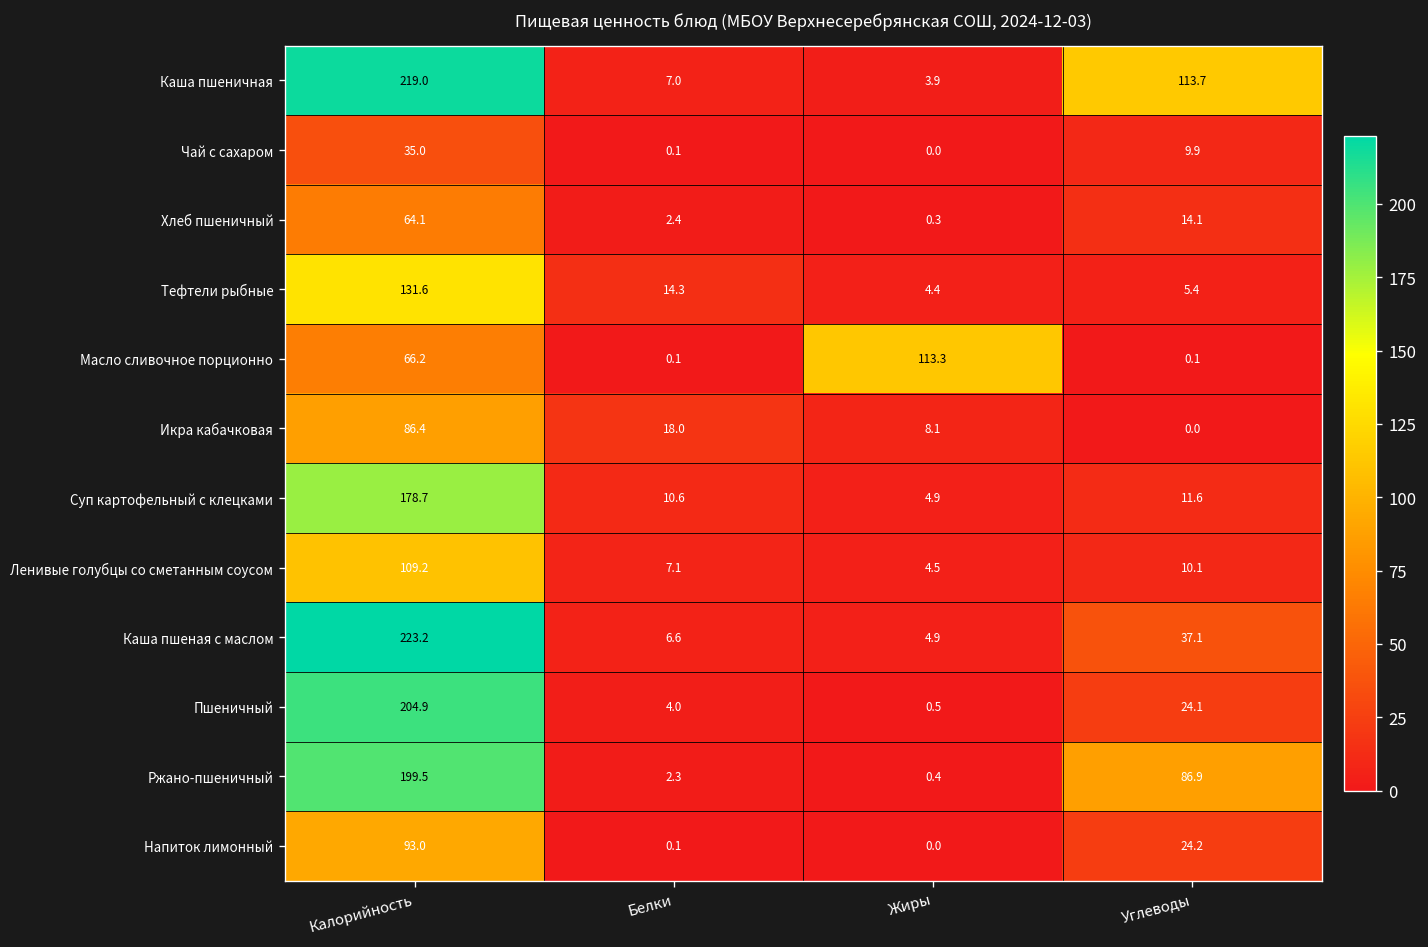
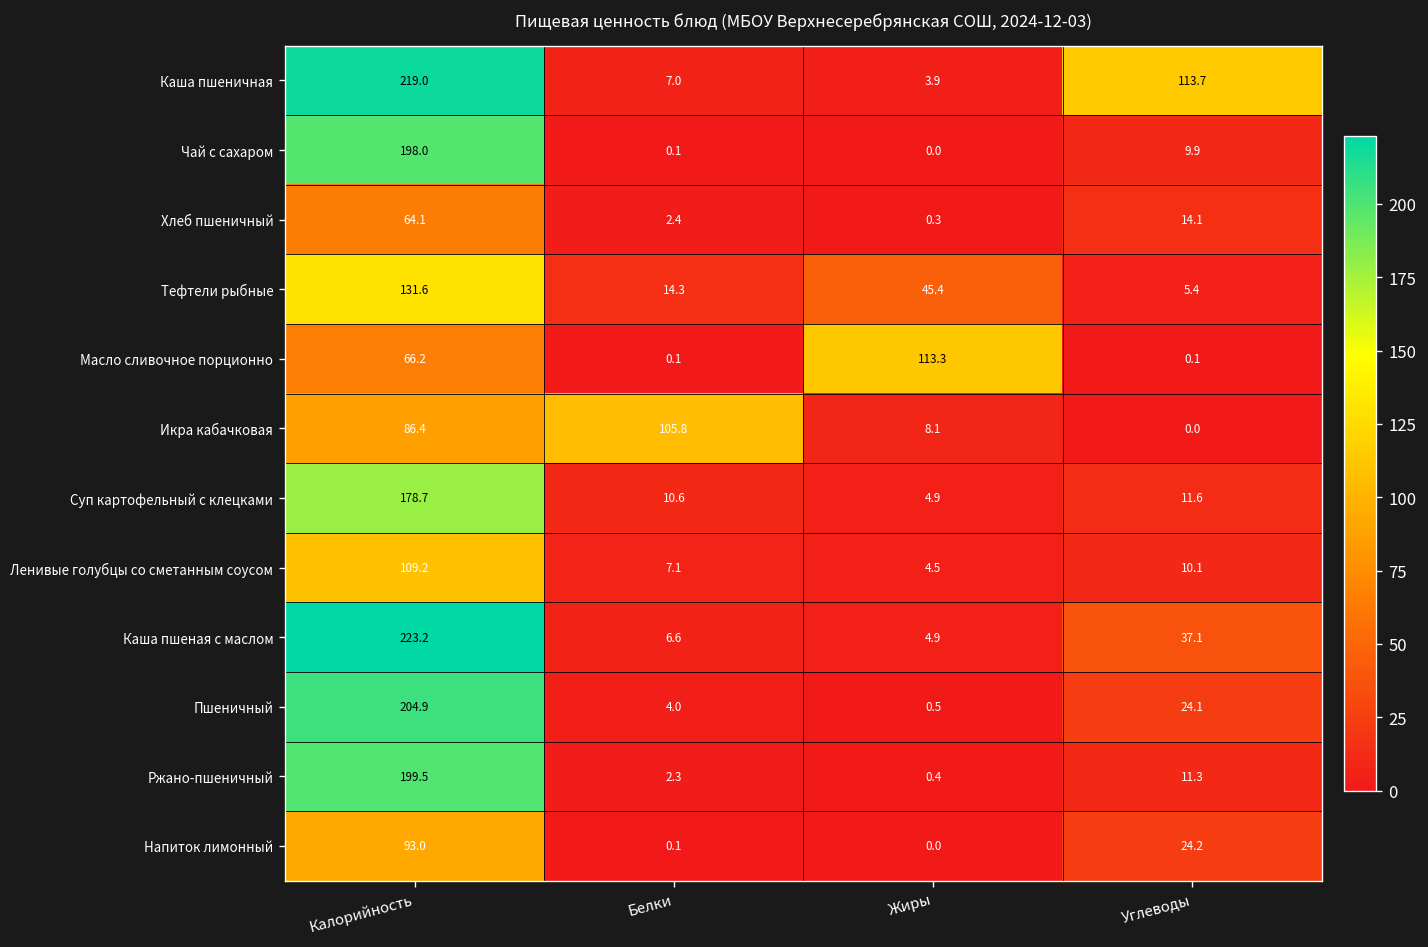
  {
    "Каша пшеничная": {
      "Калорийность": 219.0,
      "Белки": 7.0,
      "Жиры": 3.9,
      "Углеводы": 113.7
    },
    "Чай с сахаром": {
-     "Калорийность": 35.0,
+     "Калорийность": 198.0,
      "Белки": 0.1,
      "Жиры": 0.0,
      "Углеводы": 9.9
    },
    "Хлеб пшеничный": {
      "Калорийность": 64.1,
      "Белки": 2.4,
      "Жиры": 0.3,
      "Углеводы": 14.1
    },
    "Тефтели рыбные": {
      "Калорийность": 131.6,
      "Белки": 14.3,
-     "Жиры": 4.4,
+     "Жиры": 45.4,
      "Углеводы": 5.4
    },
    "Масло сливочное порционно": {
      "Калорийность": 66.2,
      "Белки": 0.1,
      "Жиры": 113.3,
      "Углеводы": 0.1
    },
    "Икра кабачковая": {
      "Калорийность": 86.4,
-     "Белки": 18.0,
+     "Белки": 105.8,
      "Жиры": 8.1,
      "Углеводы": 0.0
    },
    "Суп картофельный с клецками": {
      "Калорийность": 178.7,
      "Белки": 10.6,
      "Жиры": 4.9,
      "Углеводы": 11.6
    },
    "Ленивые голубцы со сметанным соусом": {
      "Калорийность": 109.2,
      "Белки": 7.1,
      "Жиры": 4.5,
      "Углеводы": 10.1
    },
    "Каша пшеная с маслом": {
      "Калорийность": 223.2,
      "Белки": 6.6,
      "Жиры": 4.9,
      "Углеводы": 37.1
    },
    "Пшеничный": {
      "Калорийность": 204.9,
      "Белки": 4.0,
      "Жиры": 0.5,
      "Углеводы": 24.1
    },
    "Ржано-пшеничный": {
      "Калорийность": 199.5,
      "Белки": 2.3,
      "Жиры": 0.4,
-     "Углеводы": 86.9
+     "Углеводы": 11.3
    },
    "Напиток лимонный": {
      "Калорийность": 93.0,
      "Белки": 0.1,
      "Жиры": 0.0,
      "Углеводы": 24.2
    }
  }
